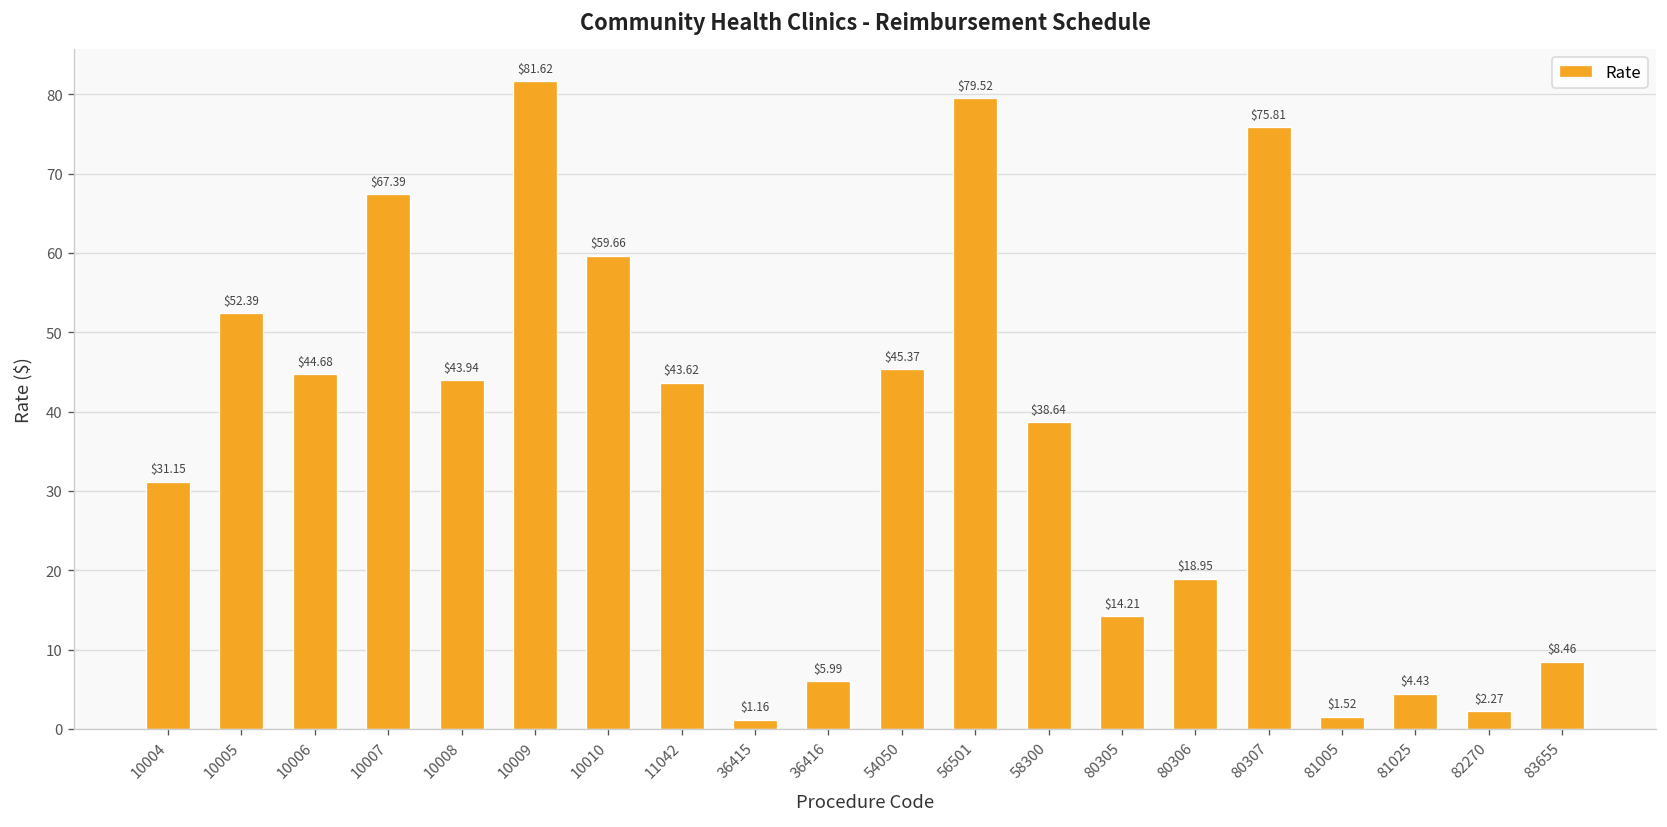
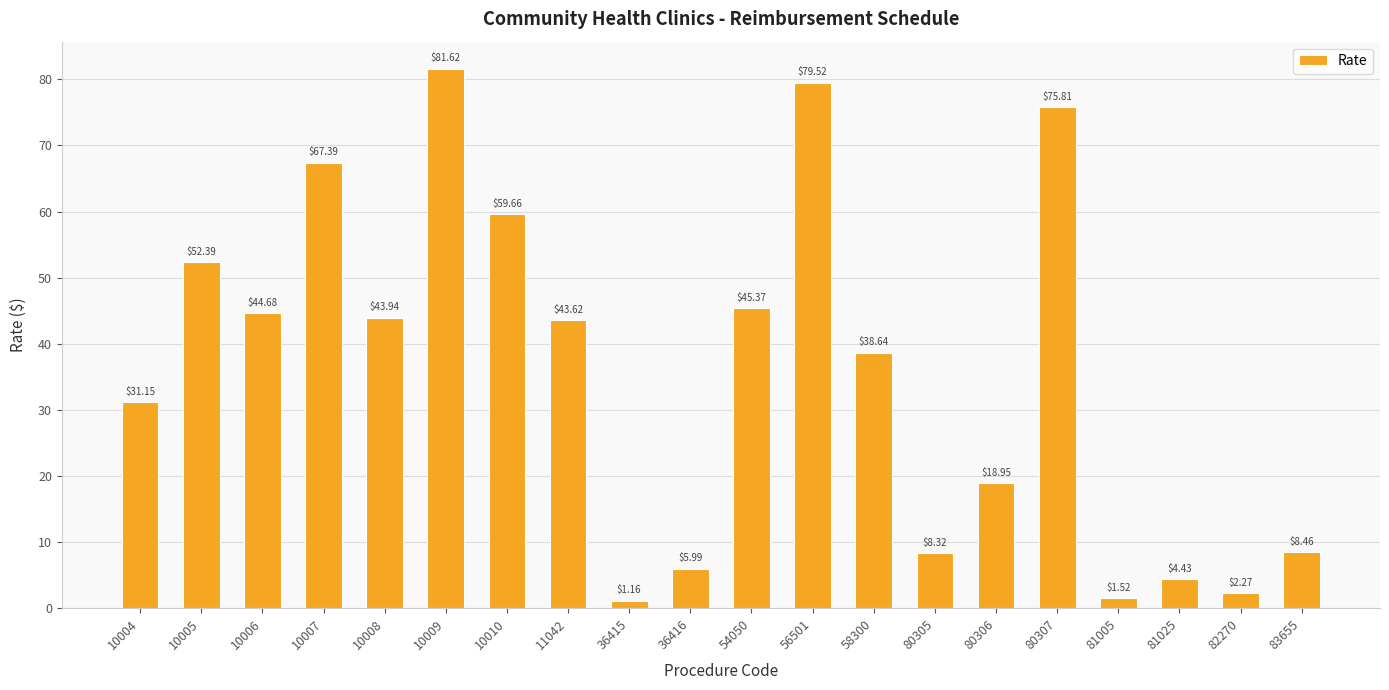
  {
    "10004": "$31.15",
    "10005": "$52.39",
    "10006": "$44.68",
    "10007": "$67.39",
    "10008": "$43.94",
    "10009": "$81.62",
    "10010": "$59.66",
    "11042": "$43.62",
    "36415": "$1.16",
    "36416": "$5.99",
    "54050": "$45.37",
    "56501": "$79.52",
    "58300": "$38.64",
-   "80305": "$14.21",
+   "80305": "$8.32",
    "80306": "$18.95",
    "80307": "$75.81",
    "81005": "$1.52",
    "81025": "$4.43",
    "82270": "$2.27",
    "83655": "$8.46"
  }
